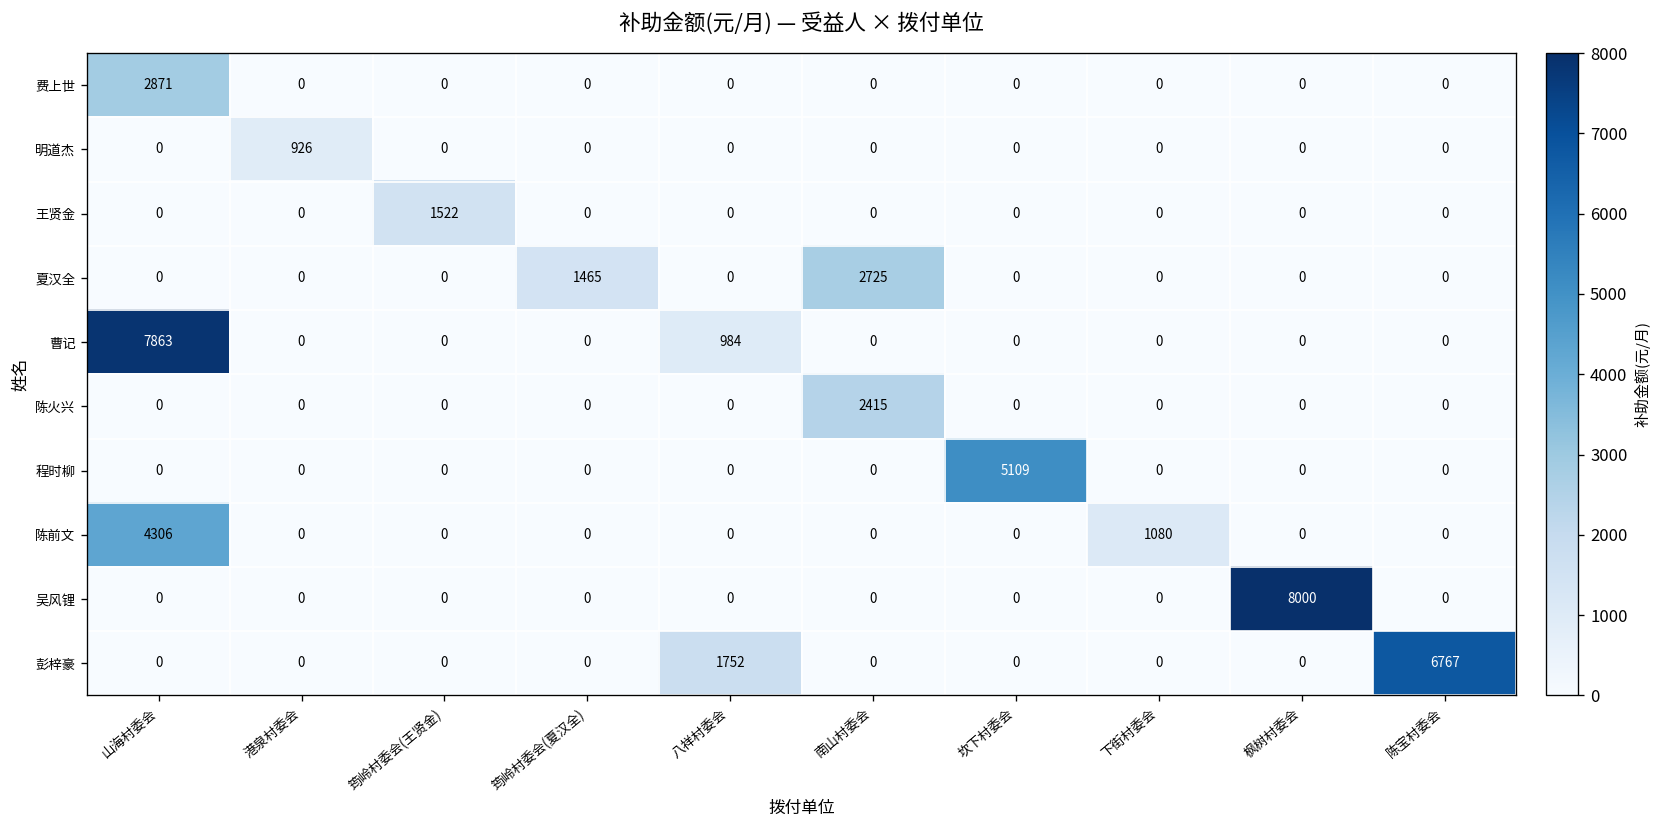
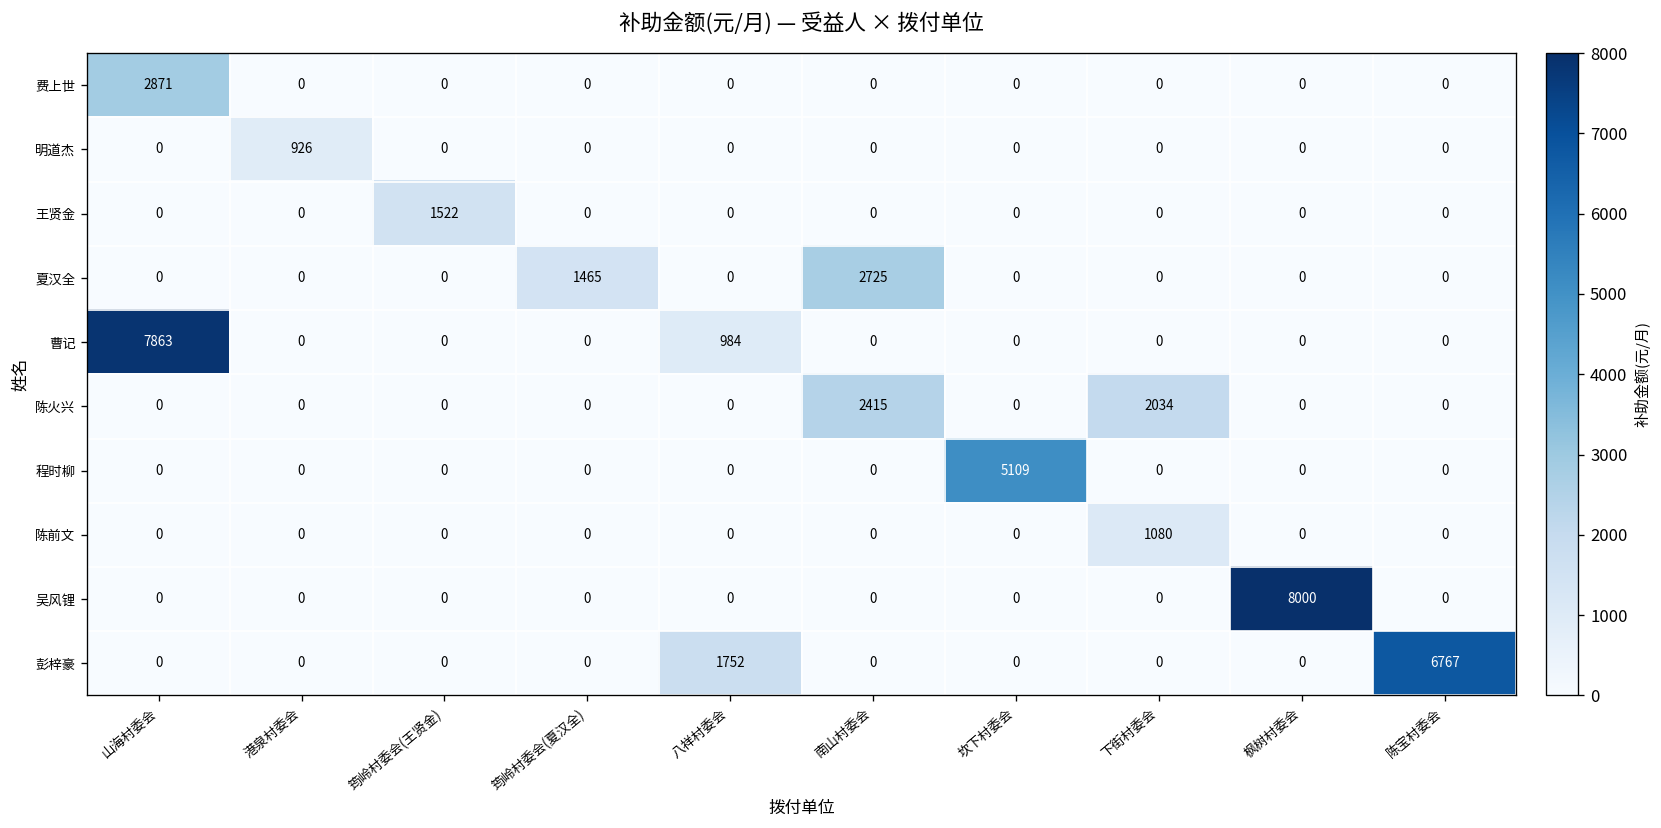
  {
    "费上世": {
      "山海村委会": 2871,
      "港泉村委会": 0,
      "筠岭村委会(王贤金)": 0,
      "筠岭村委会(夏汉全)": 0,
      "八祥村委会": 0,
      "南山村委会": 0,
      "坎下村委会": 0,
      "下街村委会": 0,
      "枫树村委会": 0,
      "陈宝村委会": 0
    },
    "明道杰": {
      "山海村委会": 0,
      "港泉村委会": 926,
      "筠岭村委会(王贤金)": 0,
      "筠岭村委会(夏汉全)": 0,
      "八祥村委会": 0,
      "南山村委会": 0,
      "坎下村委会": 0,
      "下街村委会": 0,
      "枫树村委会": 0,
      "陈宝村委会": 0
    },
    "王贤金": {
      "山海村委会": 0,
      "港泉村委会": 0,
      "筠岭村委会(王贤金)": 1522,
      "筠岭村委会(夏汉全)": 0,
      "八祥村委会": 0,
      "南山村委会": 0,
      "坎下村委会": 0,
      "下街村委会": 0,
      "枫树村委会": 0,
      "陈宝村委会": 0
    },
    "夏汉全": {
      "山海村委会": 0,
      "港泉村委会": 0,
      "筠岭村委会(王贤金)": 0,
      "筠岭村委会(夏汉全)": 1465,
      "八祥村委会": 0,
      "南山村委会": 2725,
      "坎下村委会": 0,
      "下街村委会": 0,
      "枫树村委会": 0,
      "陈宝村委会": 0
    },
    "曹记": {
      "山海村委会": 7863,
      "港泉村委会": 0,
      "筠岭村委会(王贤金)": 0,
      "筠岭村委会(夏汉全)": 0,
      "八祥村委会": 984,
      "南山村委会": 0,
      "坎下村委会": 0,
      "下街村委会": 0,
      "枫树村委会": 0,
      "陈宝村委会": 0
    },
    "陈火兴": {
      "山海村委会": 0,
      "港泉村委会": 0,
      "筠岭村委会(王贤金)": 0,
      "筠岭村委会(夏汉全)": 0,
      "八祥村委会": 0,
      "南山村委会": 2415,
      "坎下村委会": 0,
-     "下街村委会": 0,
+     "下街村委会": 2034,
      "枫树村委会": 0,
      "陈宝村委会": 0
    },
    "程时柳": {
      "山海村委会": 0,
      "港泉村委会": 0,
      "筠岭村委会(王贤金)": 0,
      "筠岭村委会(夏汉全)": 0,
      "八祥村委会": 0,
      "南山村委会": 0,
      "坎下村委会": 5109,
      "下街村委会": 0,
      "枫树村委会": 0,
      "陈宝村委会": 0
    },
    "陈前文": {
-     "山海村委会": 4306,
+     "山海村委会": 0,
      "港泉村委会": 0,
      "筠岭村委会(王贤金)": 0,
      "筠岭村委会(夏汉全)": 0,
      "八祥村委会": 0,
      "南山村委会": 0,
      "坎下村委会": 0,
      "下街村委会": 1080,
      "枫树村委会": 0,
      "陈宝村委会": 0
    },
    "吴风锂": {
      "山海村委会": 0,
      "港泉村委会": 0,
      "筠岭村委会(王贤金)": 0,
      "筠岭村委会(夏汉全)": 0,
      "八祥村委会": 0,
      "南山村委会": 0,
      "坎下村委会": 0,
      "下街村委会": 0,
      "枫树村委会": 8000,
      "陈宝村委会": 0
    },
    "彭梓豪": {
      "山海村委会": 0,
      "港泉村委会": 0,
      "筠岭村委会(王贤金)": 0,
      "筠岭村委会(夏汉全)": 0,
      "八祥村委会": 1752,
      "南山村委会": 0,
      "坎下村委会": 0,
      "下街村委会": 0,
      "枫树村委会": 0,
      "陈宝村委会": 6767
    }
  }
